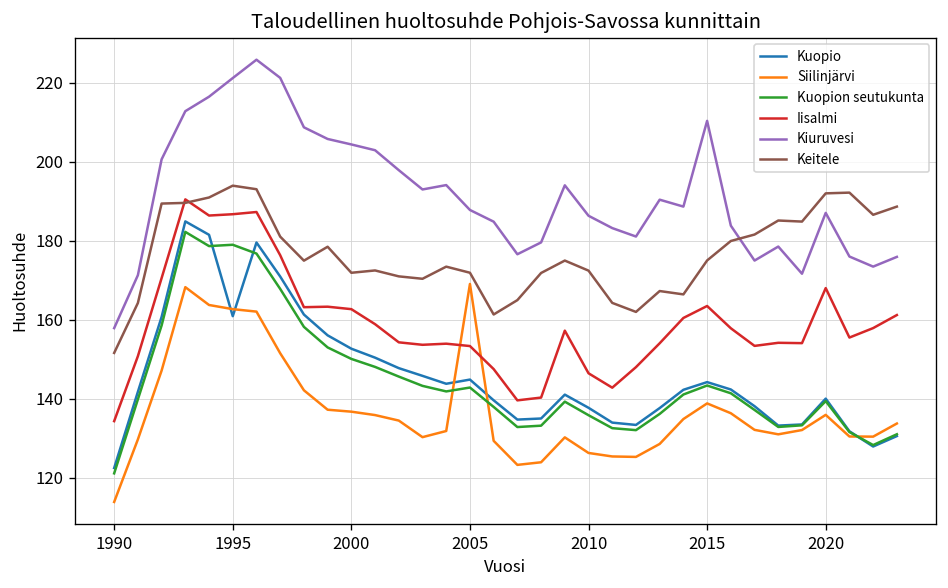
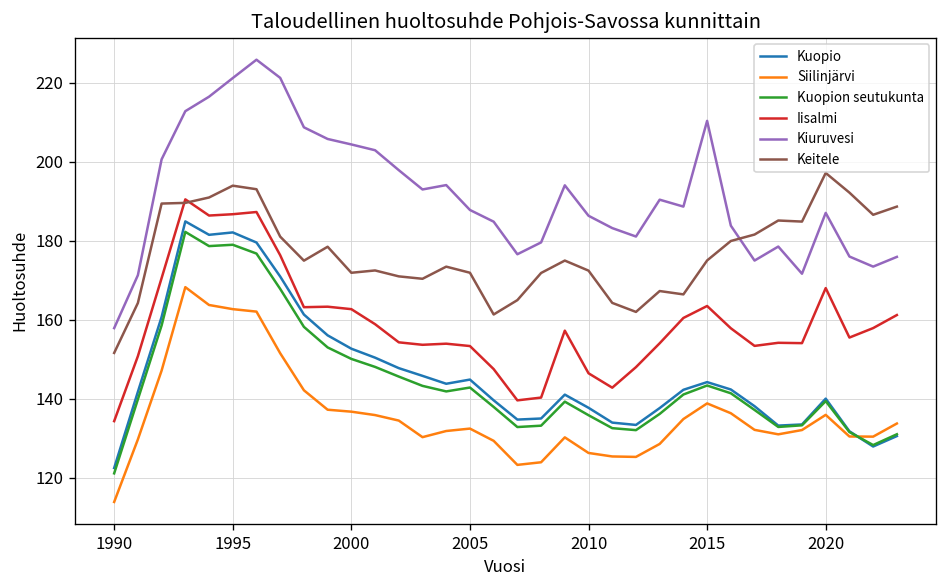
  {
    "Kuopio": {
      "1990": 123,
-     "1995": 161,
+     "1995": 182,
      "2000": 153,
      "2005": 145,
      "2010": 138,
      "2015": 144
    },
    "Siilinjärvi": {
      "1990": 114,
      "1995": 163,
      "2000": 137,
-     "2005": 169,
+     "2005": 132,
      "2010": 126,
      "2015": 139,
      "2020": 136
    },
    "Kuopion seutukunta": {
      "1990": 121,
      "1995": 179,
      "2000": 150,
      "2005": 143,
      "2010": 136,
      "2015": 143
    },
    "Iisalmi": {
      "1990": 134,
      "1995": 187,
      "2000": 163,
      "2005": 153,
      "2010": 146,
      "2015": 164,
      "2020": 168
    },
    "Kiuruvesi": {
      "1990": 158,
      "1995": 221,
      "2000": 204,
      "2005": 188,
      "2010": 186,
      "2015": 210,
      "2020": 187
    },
    "Keitele": {
      "1990": 152,
      "1995": 194,
      "2000": 172,
      "2005": 172,
      "2010": 172,
      "2015": 175,
-     "2020": 192
+     "2020": 197
    }
  }
